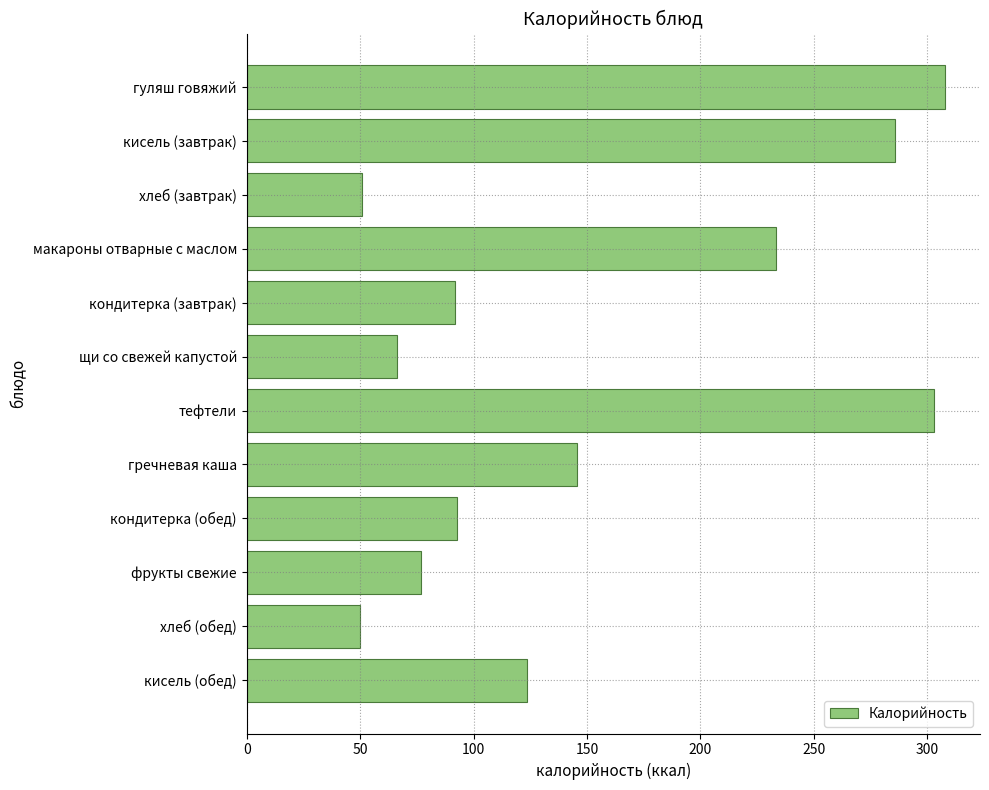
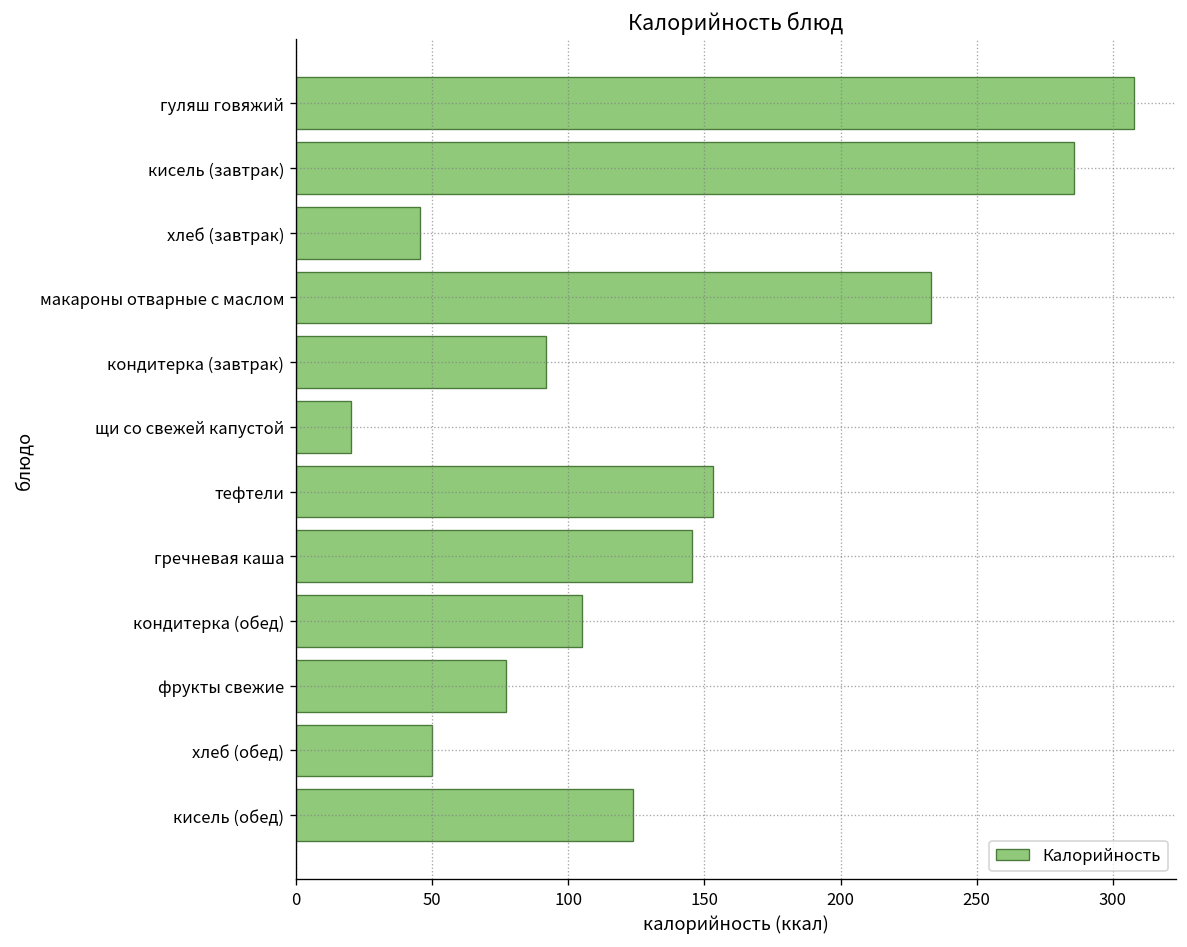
  {
    "гуляш говяжий": 308,
    "кисель (завтрак)": 286,
-   "хлеб (завтрак)": 51,
+   "хлеб (завтрак)": 46,
    "макароны отварные с маслом": 233,
    "кондитерка (завтрак)": 92,
-   "щи со свежей капустой": 66,
-   "тефтели": 303,
+   "щи со свежей капустой": 20,
+   "тефтели": 153,
    "гречневая каша": 145,
-   "кондитерка (обед)": 93,
+   "кондитерка (обед)": 105,
    "фрукты свежие": 77,
    "хлеб (обед)": 50,
    "кисель (обед)": 124
  }
